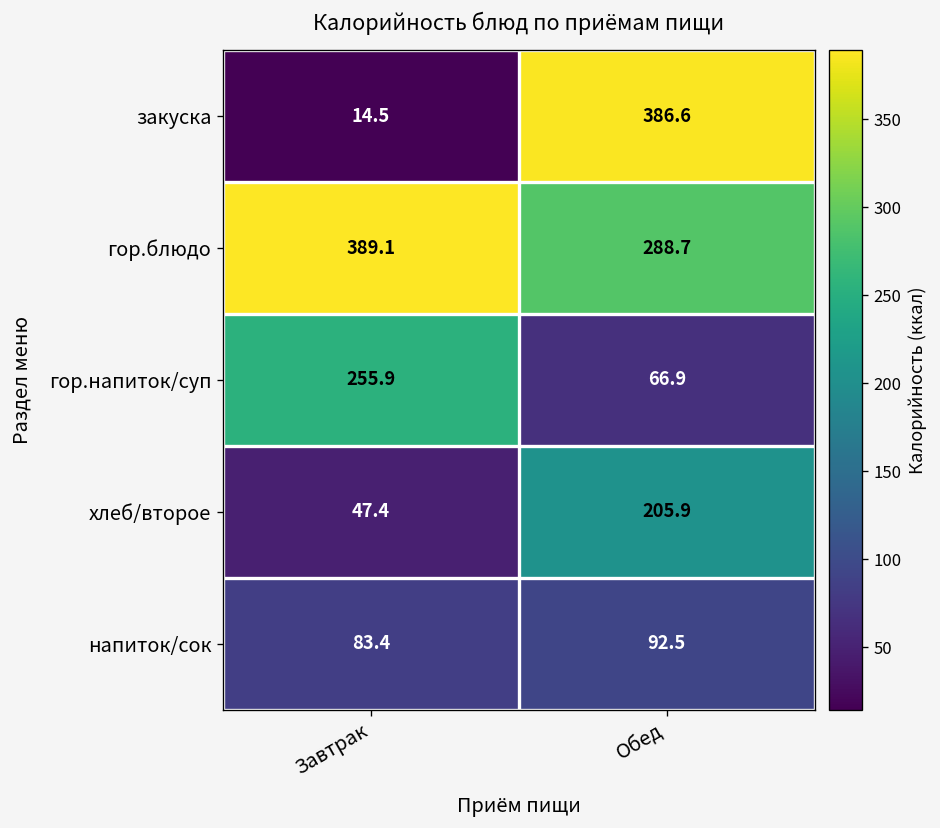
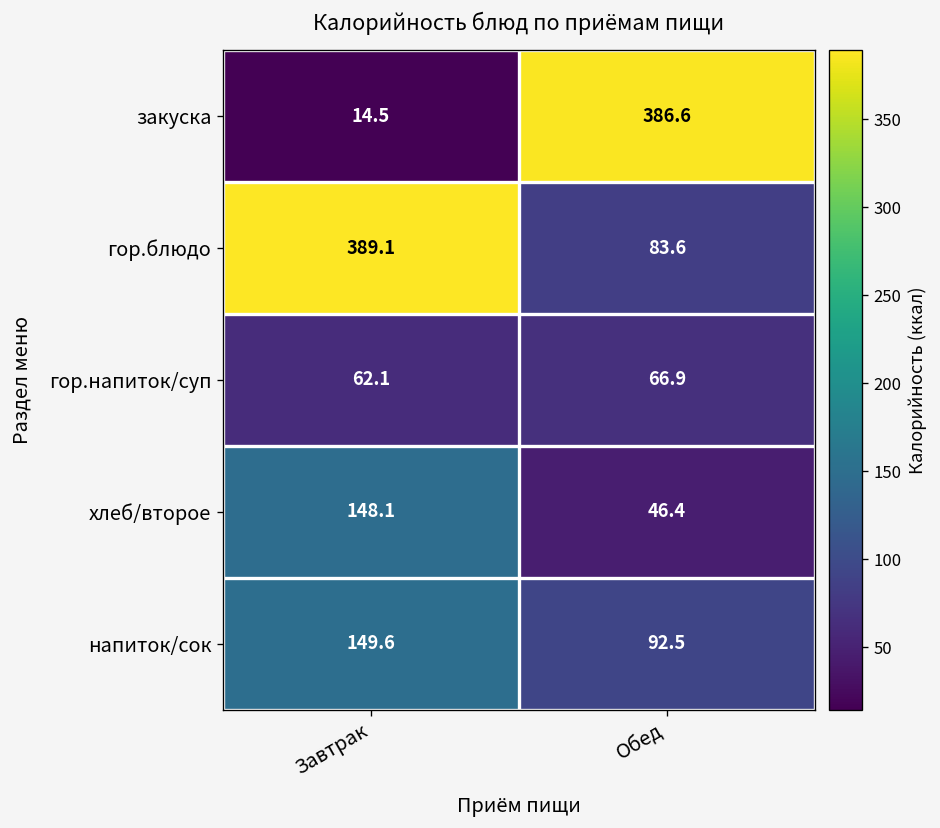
  {
    "закуска": {
      "Завтрак": 14.5,
      "Обед": 386.6
    },
    "гор.блюдо": {
      "Завтрак": 389.1,
-     "Обед": 288.7
+     "Обед": 83.6
    },
    "гор.напиток/суп": {
-     "Завтрак": 255.9,
+     "Завтрак": 62.1,
      "Обед": 66.9
    },
    "хлеб/второе": {
-     "Завтрак": 47.4,
-     "Обед": 205.9
+     "Завтрак": 148.1,
+     "Обед": 46.4
    },
    "напиток/сок": {
-     "Завтрак": 83.4,
+     "Завтрак": 149.6,
      "Обед": 92.5
    }
  }
